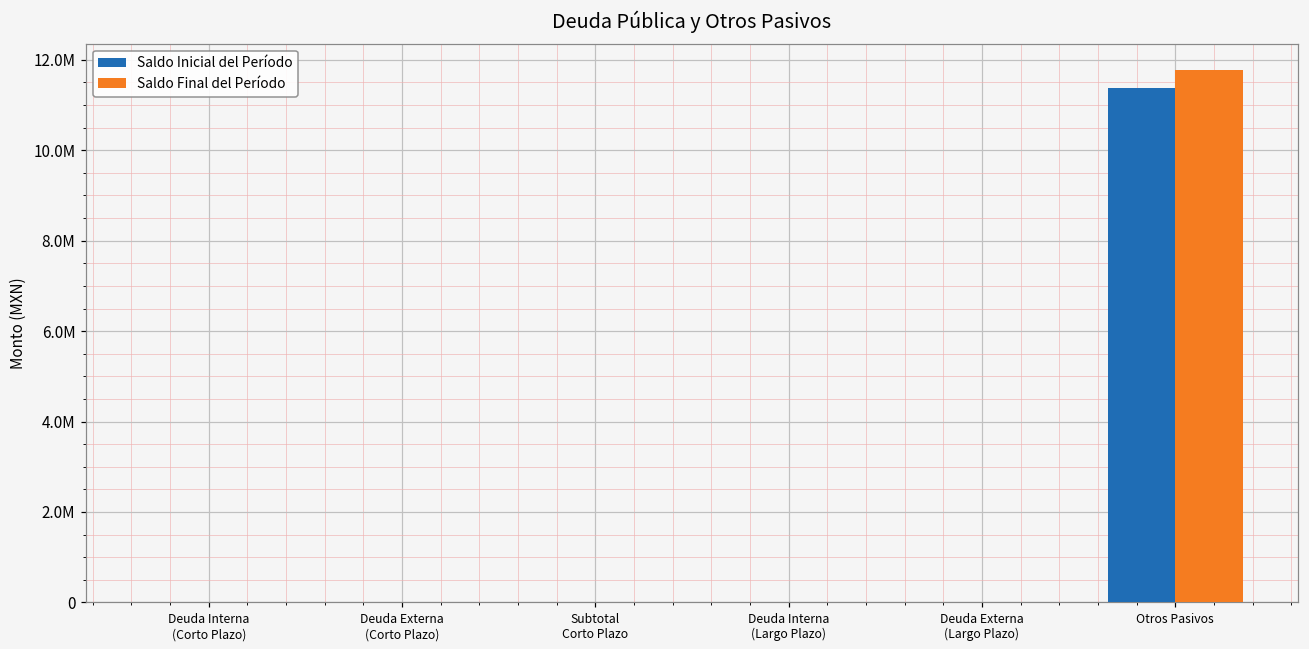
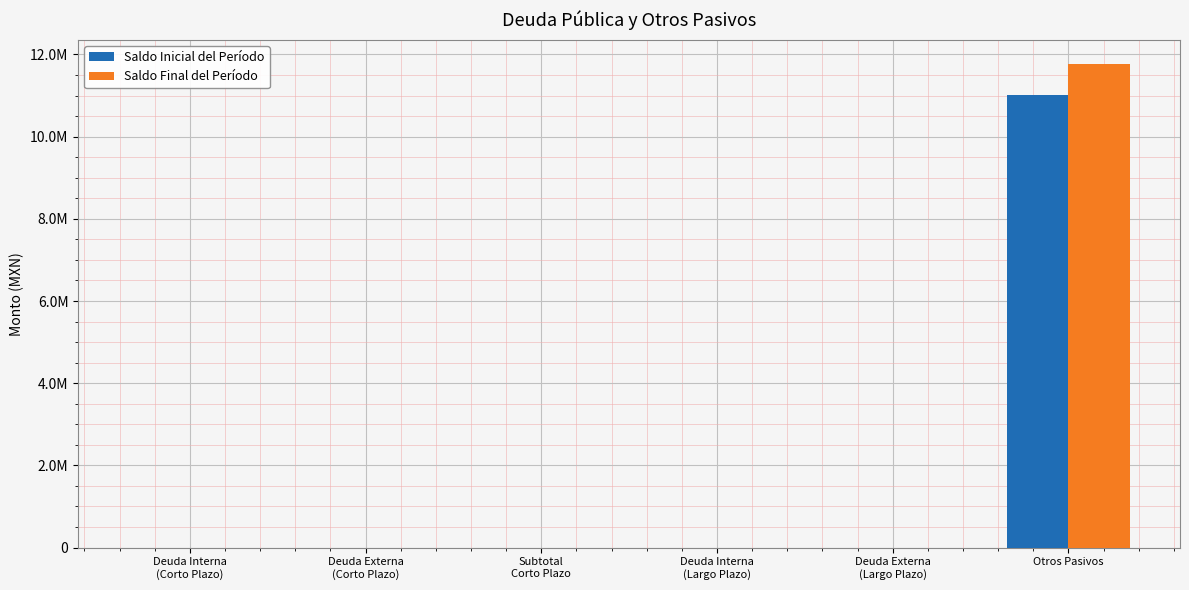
  {
    "Saldo Inicial del Período": {
      "Deuda Interna (Corto Plazo)": 0,
      "Deuda Externa (Corto Plazo)": 0,
      "Subtotal Corto Plazo": 0,
      "Deuda Interna (Largo Plazo)": 0,
      "Deuda Externa (Largo Plazo)": 0,
-     "Otros Pasivos": 11400000
+     "Otros Pasivos": 11000000
    },
    "Saldo Final del Período": {
      "Deuda Interna (Corto Plazo)": 0,
      "Deuda Externa (Corto Plazo)": 0,
      "Subtotal Corto Plazo": 0,
      "Deuda Interna (Largo Plazo)": 0,
      "Deuda Externa (Largo Plazo)": 0,
      "Otros Pasivos": 11800000
    }
  }
